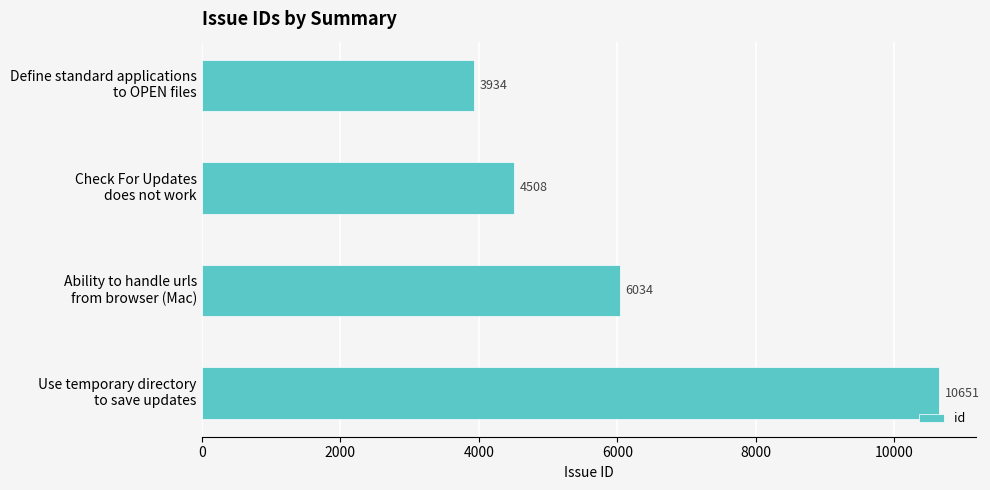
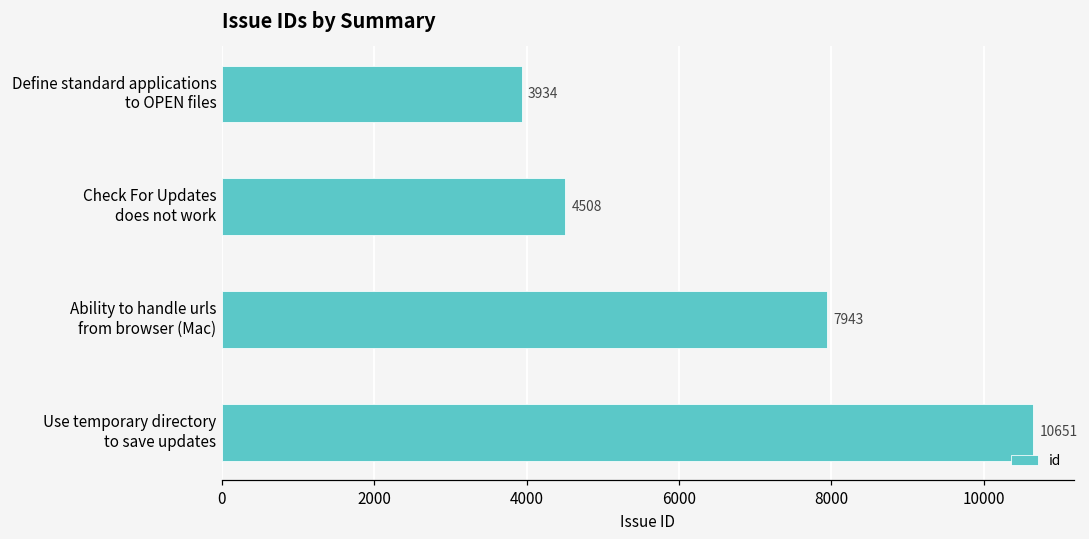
  {
    "Define standard applications to OPEN files": 3934,
    "Check For Updates does not work": 4508,
-   "Ability to handle urls from browser (Mac)": 6034,
+   "Ability to handle urls from browser (Mac)": 7943,
    "Use temporary directory to save updates": 10651
  }
